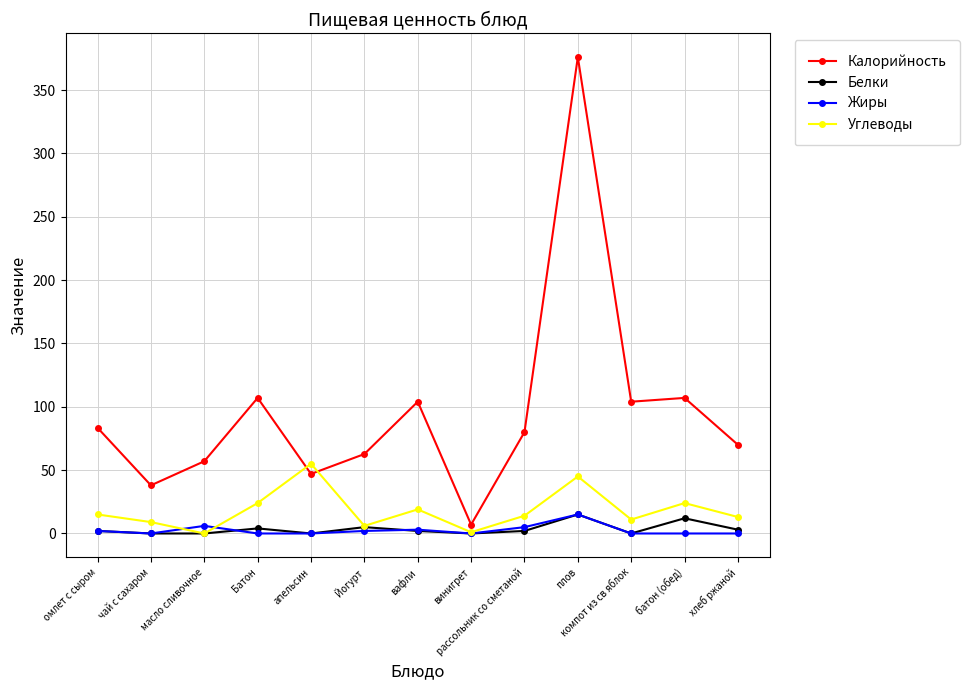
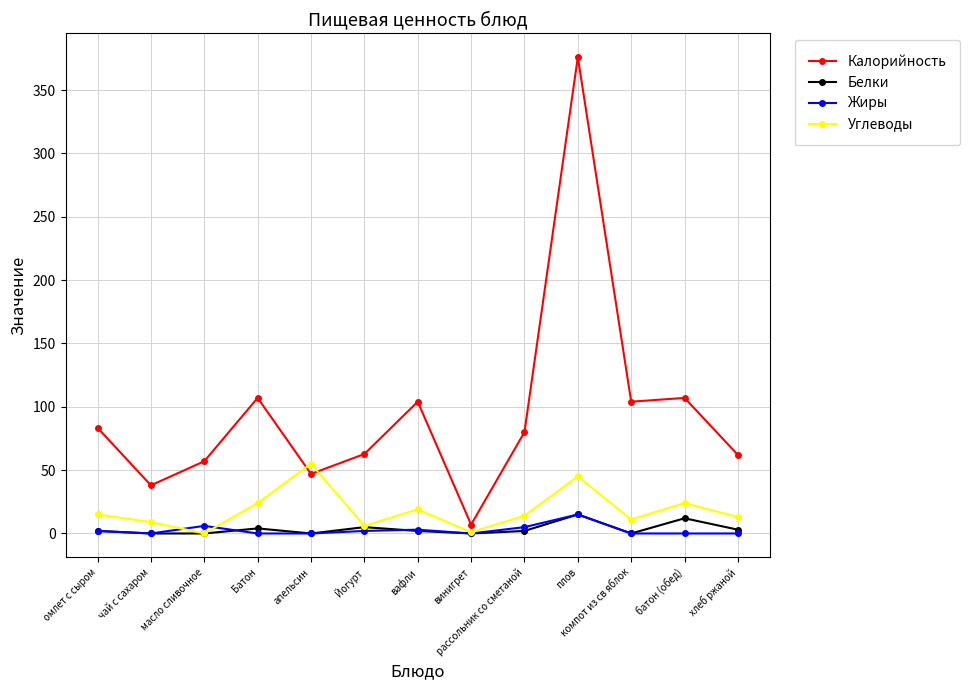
  {
    "Калорийность": {
      "омлет с сыром": 83,
      "чай с сахаром": 38,
      "масло сливочное": 57,
      "Батон": 107,
      "апельсин": 47,
      "Йогурт": 63,
      "вафли": 104,
      "винигрет": 7,
      "рассольник со сметаной": 80,
      "плов": 376,
      "компот из св яблок": 104,
      "батон (обед)": 107,
-     "хлеб ржаной": 70
+     "хлеб ржаной": 62
    },
    "Белки": {
      "Батон": 4,
      "рассольник со сметаной": 2,
      "батон (обед)": 12,
      "хлеб ржаной": 3
    },
    "Жиры": {
      "масло сливочное": 6,
      "Батон": 0,
      "Йогурт": 2,
      "рассольник со сметаной": 5,
      "батон (обед)": 0,
      "хлеб ржаной": 0
    },
    "Углеводы": {
      "омлет с сыром": 15,
      "чай с сахаром": 9,
      "Батон": 24,
      "апельсин": 55,
      "вафли": 19,
      "рассольник со сметаной": 14,
      "плов": 45,
      "компот из св яблок": 11,
      "батон (обед)": 24,
      "хлеб ржаной": 13
    }
  }
